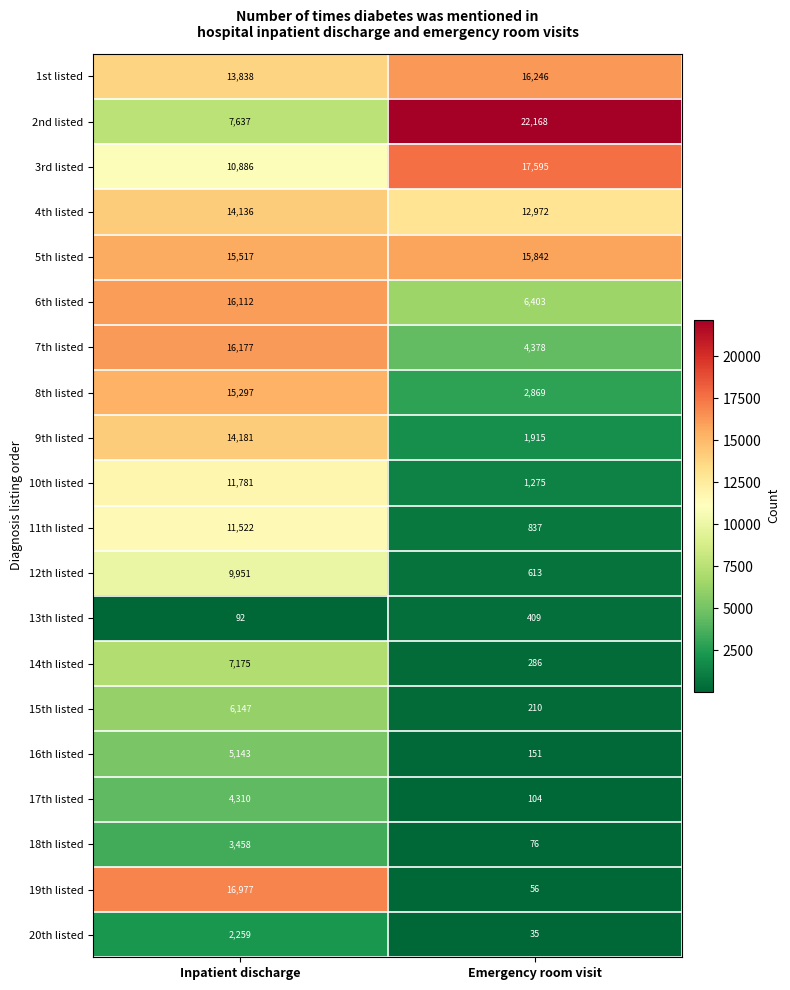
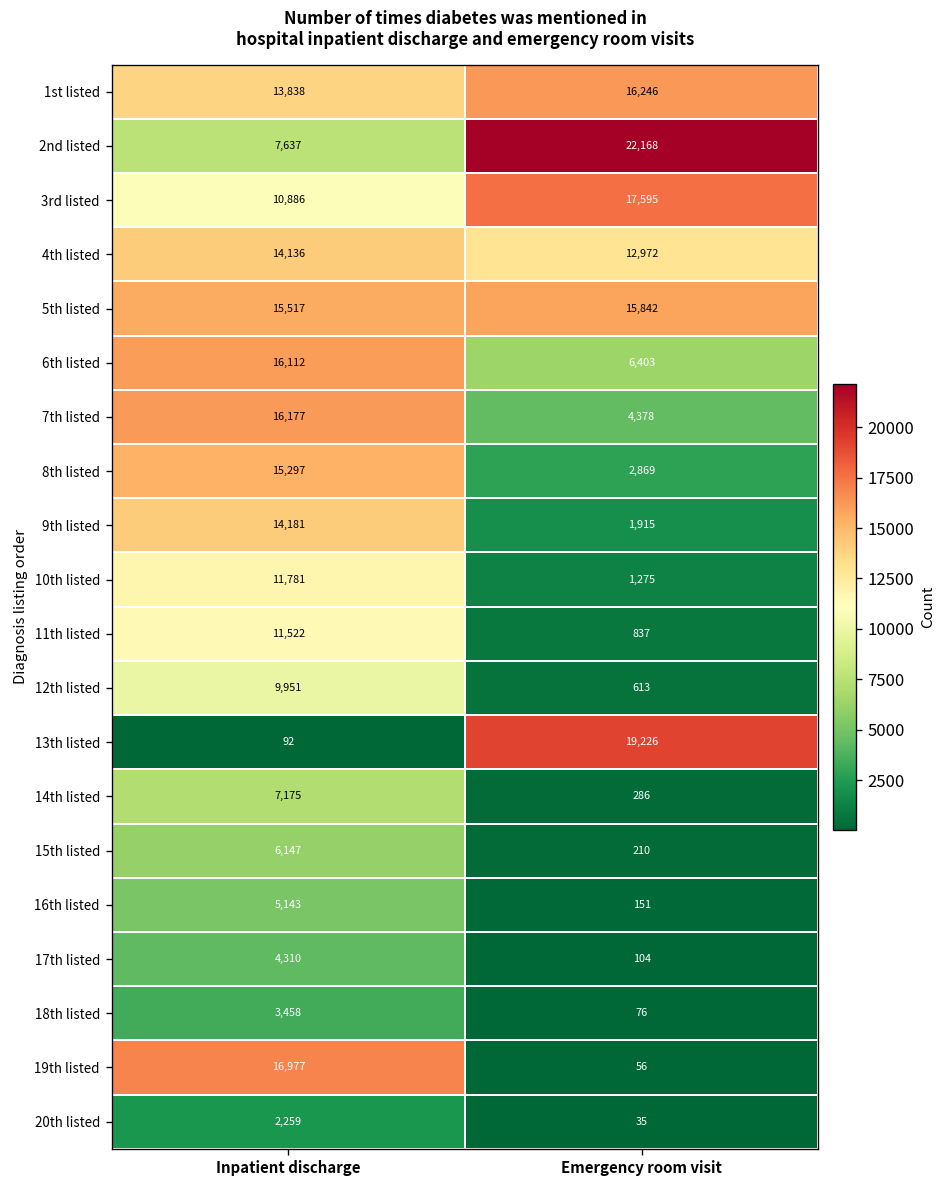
  {
    "1st listed": {
      "Inpatient discharge": "13,838",
      "Emergency room visit": "16,246"
    },
    "2nd listed": {
      "Inpatient discharge": "7,637",
      "Emergency room visit": "22,168"
    },
    "3rd listed": {
      "Inpatient discharge": "10,886",
      "Emergency room visit": "17,595"
    },
    "4th listed": {
      "Inpatient discharge": "14,136",
      "Emergency room visit": "12,972"
    },
    "5th listed": {
      "Inpatient discharge": "15,517",
      "Emergency room visit": "15,842"
    },
    "6th listed": {
      "Inpatient discharge": "16,112",
      "Emergency room visit": "6,403"
    },
    "7th listed": {
      "Inpatient discharge": "16,177",
      "Emergency room visit": "4,378"
    },
    "8th listed": {
      "Inpatient discharge": "15,297",
      "Emergency room visit": "2,869"
    },
    "9th listed": {
      "Inpatient discharge": "14,181",
      "Emergency room visit": "1,915"
    },
    "10th listed": {
      "Inpatient discharge": "11,781",
      "Emergency room visit": "1,275"
    },
    "11th listed": {
      "Inpatient discharge": "11,522",
      "Emergency room visit": "837"
    },
    "12th listed": {
      "Inpatient discharge": "9,951",
      "Emergency room visit": "613"
    },
    "13th listed": {
      "Inpatient discharge": "92",
-     "Emergency room visit": "409"
+     "Emergency room visit": "19,226"
    },
    "14th listed": {
      "Inpatient discharge": "7,175",
      "Emergency room visit": "286"
    },
    "15th listed": {
      "Inpatient discharge": "6,147",
      "Emergency room visit": "210"
    },
    "16th listed": {
      "Inpatient discharge": "5,143",
      "Emergency room visit": "151"
    },
    "17th listed": {
      "Inpatient discharge": "4,310",
      "Emergency room visit": "104"
    },
    "18th listed": {
      "Inpatient discharge": "3,458",
      "Emergency room visit": "76"
    },
    "19th listed": {
      "Inpatient discharge": "16,977",
      "Emergency room visit": "56"
    },
    "20th listed": {
      "Inpatient discharge": "2,259",
      "Emergency room visit": "35"
    }
  }
